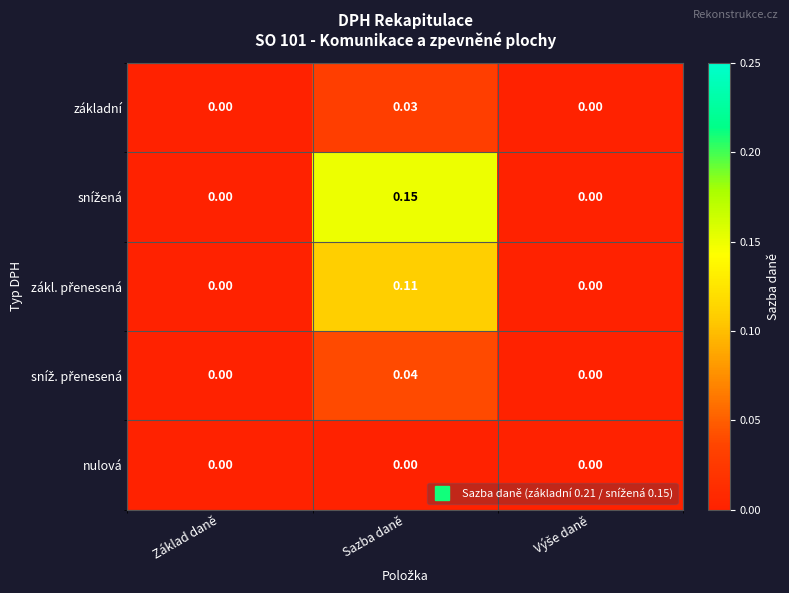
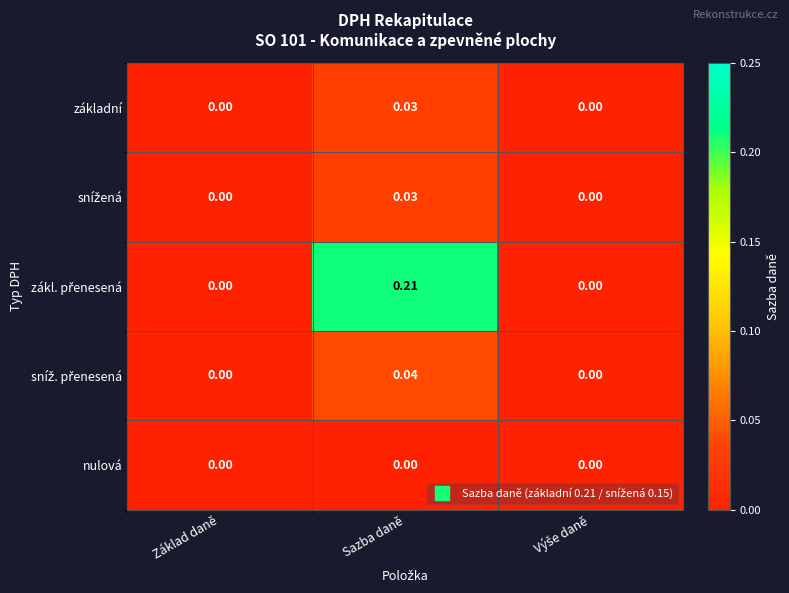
  {
    "základní": {
      "Základ daně": 0.00,
      "Sazba daně": 0.03,
      "Výše daně": 0.00
    },
    "snížená": {
      "Základ daně": 0.00,
-     "Sazba daně": 0.15,
+     "Sazba daně": 0.03,
      "Výše daně": 0.00
    },
    "zákl. přenesená": {
      "Základ daně": 0.00,
-     "Sazba daně": 0.11,
+     "Sazba daně": 0.21,
      "Výše daně": 0.00
    },
    "sníž. přenesená": {
      "Základ daně": 0.00,
      "Sazba daně": 0.04,
      "Výše daně": 0.00
    },
    "nulová": {
      "Základ daně": 0.00,
      "Sazba daně": 0.00,
      "Výše daně": 0.00
    }
  }
